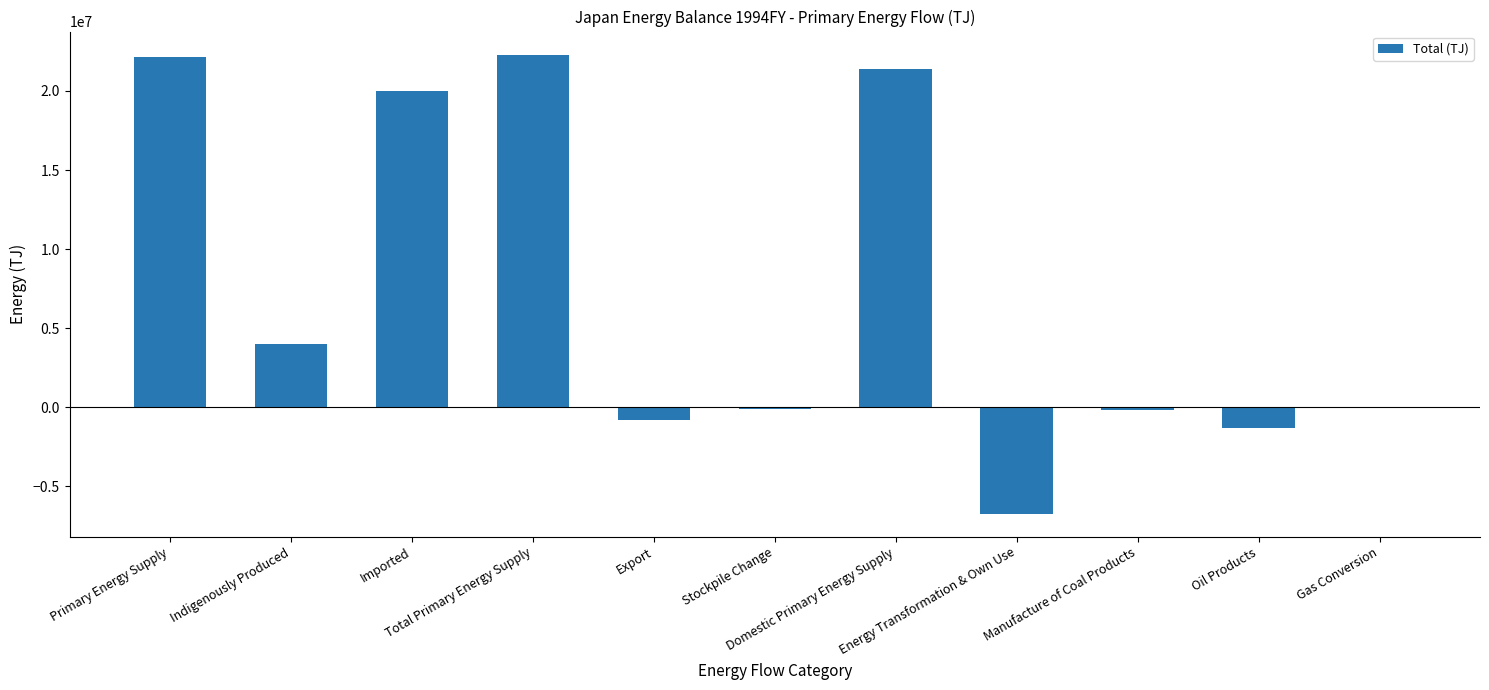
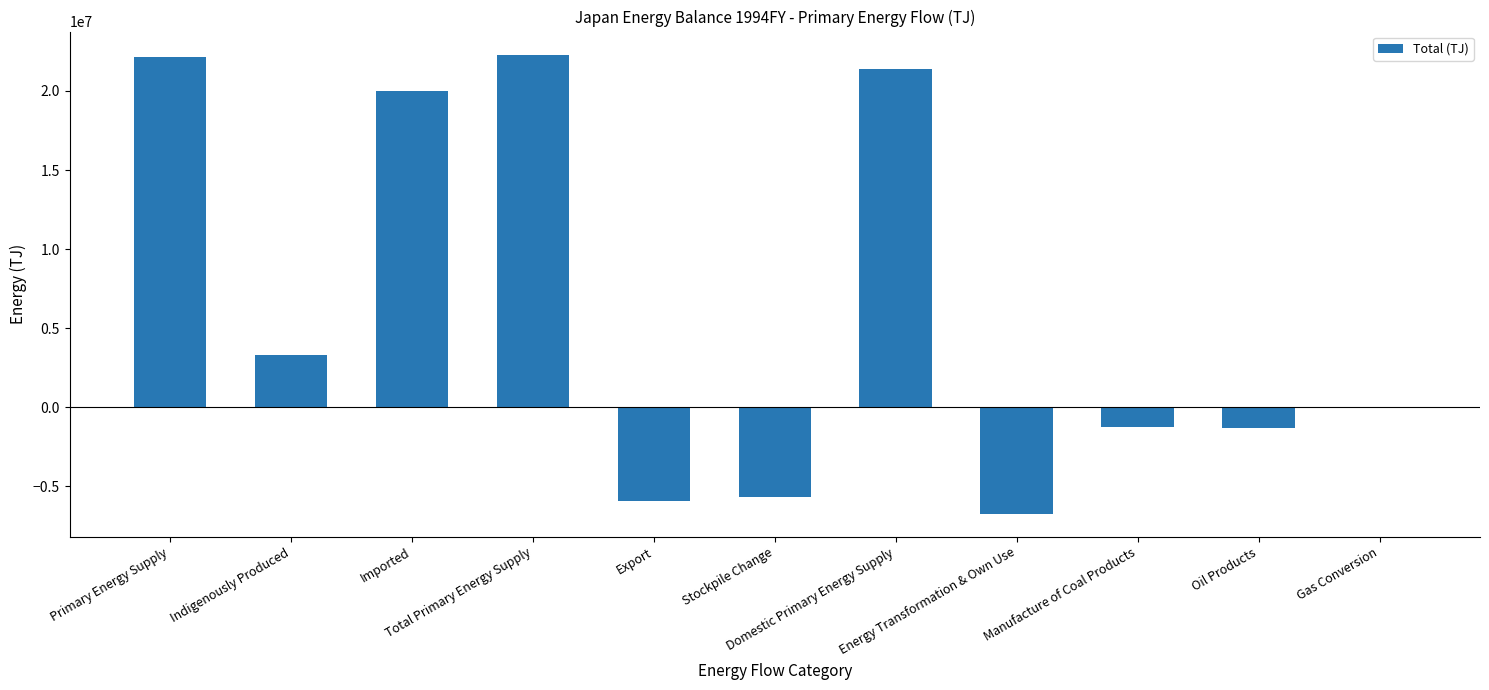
  {
    "Primary Energy Supply": 22200000,
-   "Indigenously Produced": 4000000,
+   "Indigenously Produced": 3300000,
    "Imported": 20000000,
    "Total Primary Energy Supply": 22300000,
-   "Export": -800000,
-   "Stockpile Change": -100000,
+   "Export": -5900000,
+   "Stockpile Change": -5700000,
    "Domestic Primary Energy Supply": 21400000,
    "Energy Transformation & Own Use": -6700000,
-   "Manufacture of Coal Products": -100000,
+   "Manufacture of Coal Products": -1200000,
    "Oil Products": -1300000
  }
